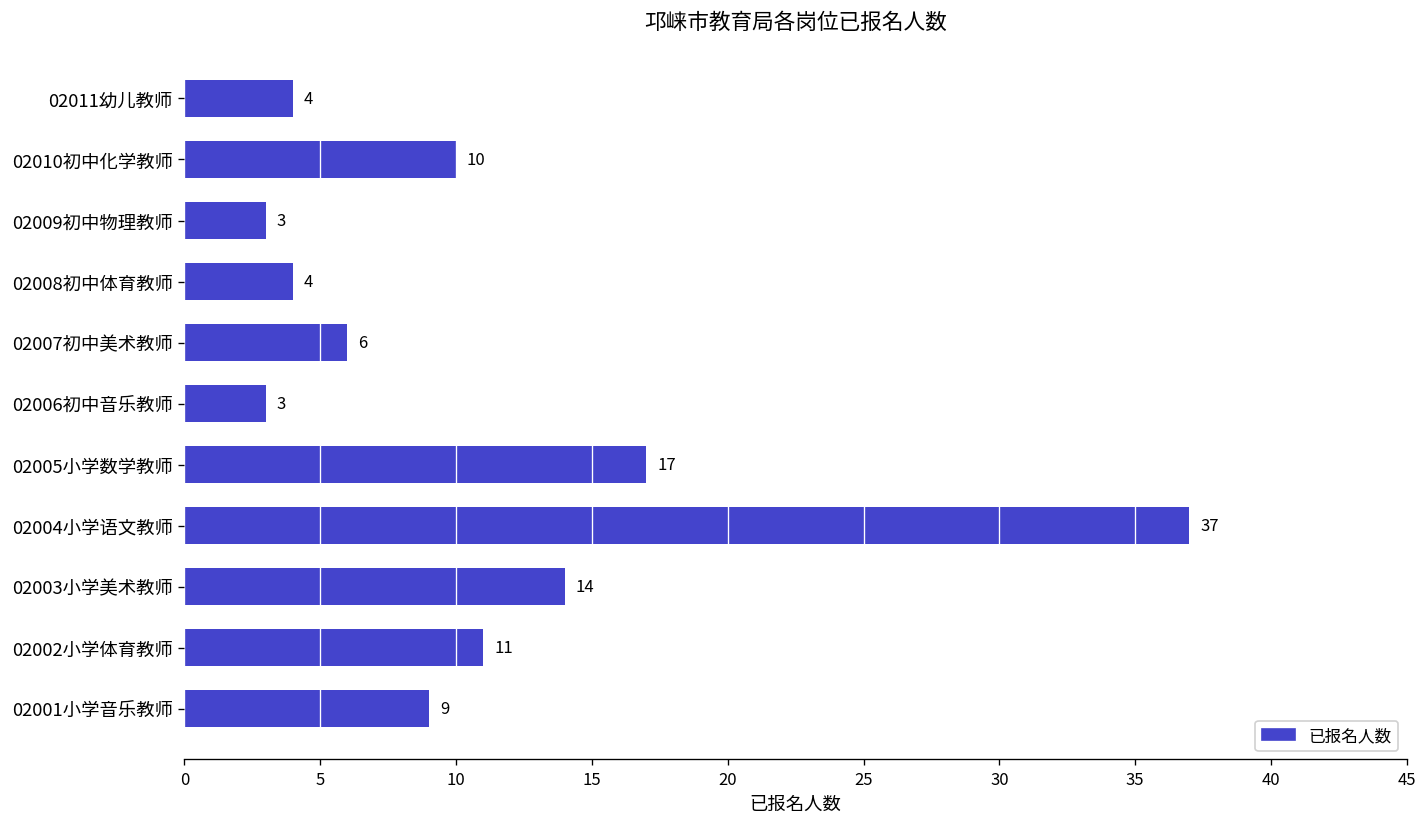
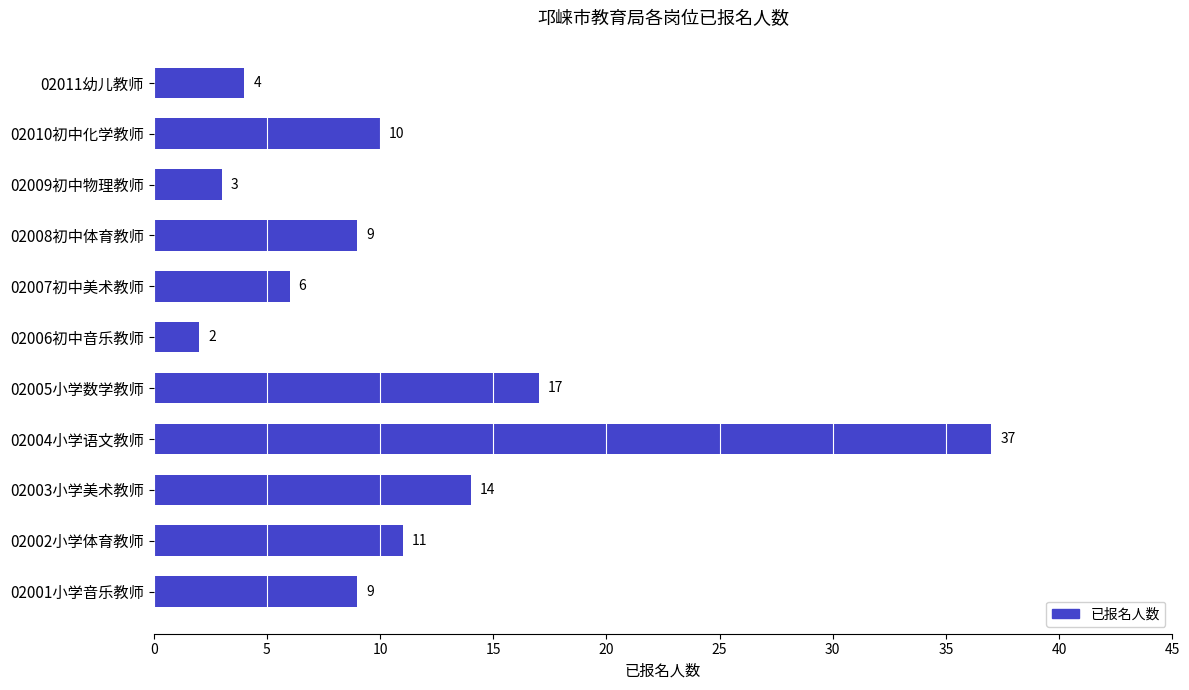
  {
    "02011幼儿教师": 4,
    "02010初中化学教师": 10,
    "02009初中物理教师": 3,
-   "02008初中体育教师": 4,
+   "02008初中体育教师": 9,
    "02007初中美术教师": 6,
-   "02006初中音乐教师": 3,
+   "02006初中音乐教师": 2,
    "02005小学数学教师": 17,
    "02004小学语文教师": 37,
    "02003小学美术教师": 14,
    "02002小学体育教师": 11,
    "02001小学音乐教师": 9
  }
